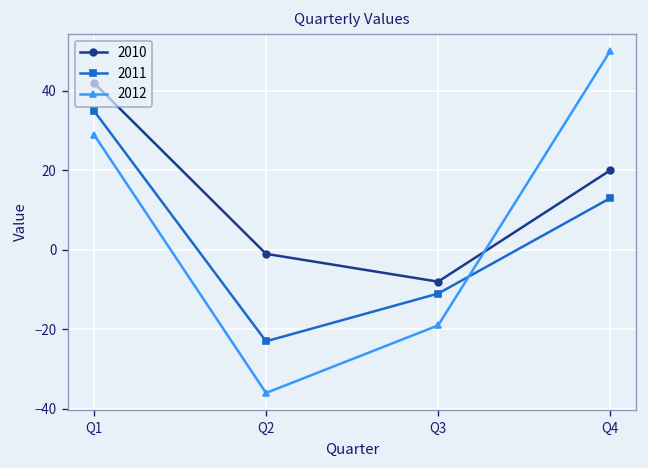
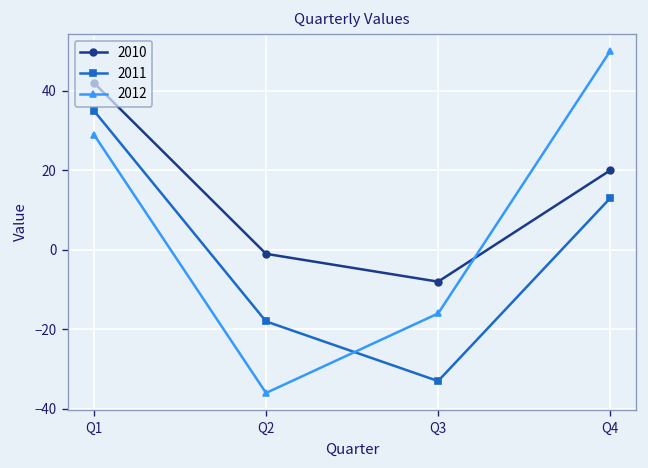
  {
    "2010": {
      "Q2": -1,
      "Q3": -8,
      "Q4": 20
    },
    "2011": {
      "Q1": 35,
-     "Q2": -23,
-     "Q3": -11,
+     "Q2": -18,
+     "Q3": -33,
      "Q4": 13
    },
    "2012": {
      "Q1": 29,
      "Q2": -36,
-     "Q3": -19,
+     "Q3": -16,
      "Q4": 50
    }
  }
